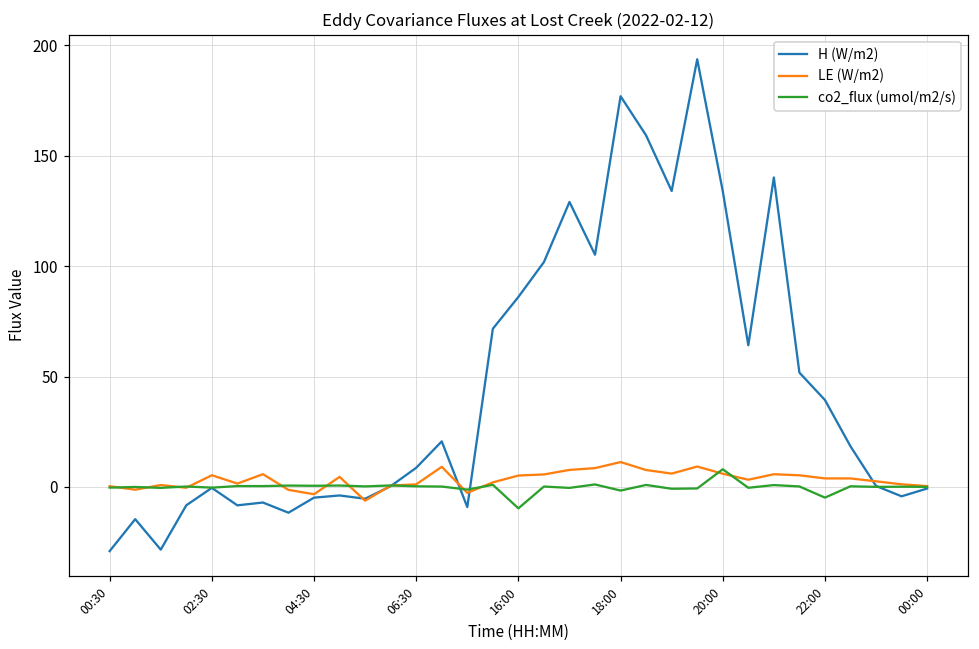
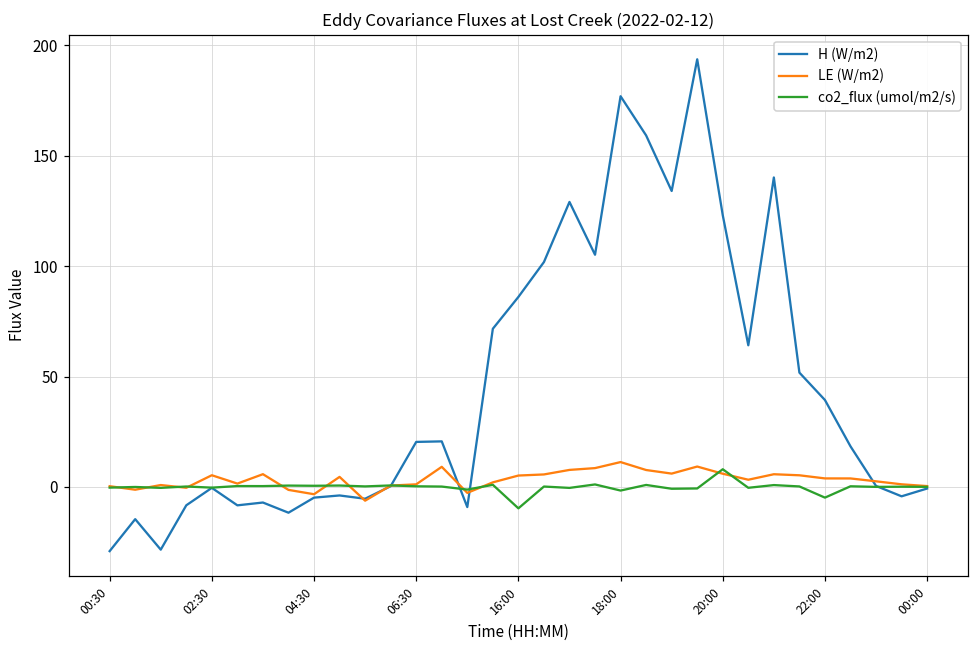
  {
    "H (W/m2)": {
      "00:30": -29,
      "04:30": -5,
-     "06:30": 9,
+     "06:30": 20,
      "16:00": 86,
      "18:00": 177,
-     "20:00": 134,
+     "20:00": 123,
      "22:00": 39
    },
    "LE (W/m2)": {
      "02:30": 5,
      "04:30": -3,
      "16:00": 5,
      "18:00": 11,
      "20:00": 6,
      "22:00": 4
    },
    "co2_flux (umol/m2/s)": {
      "04:30": 0,
      "16:00": -10,
      "18:00": -2,
      "20:00": 8,
      "22:00": -5
    }
  }
